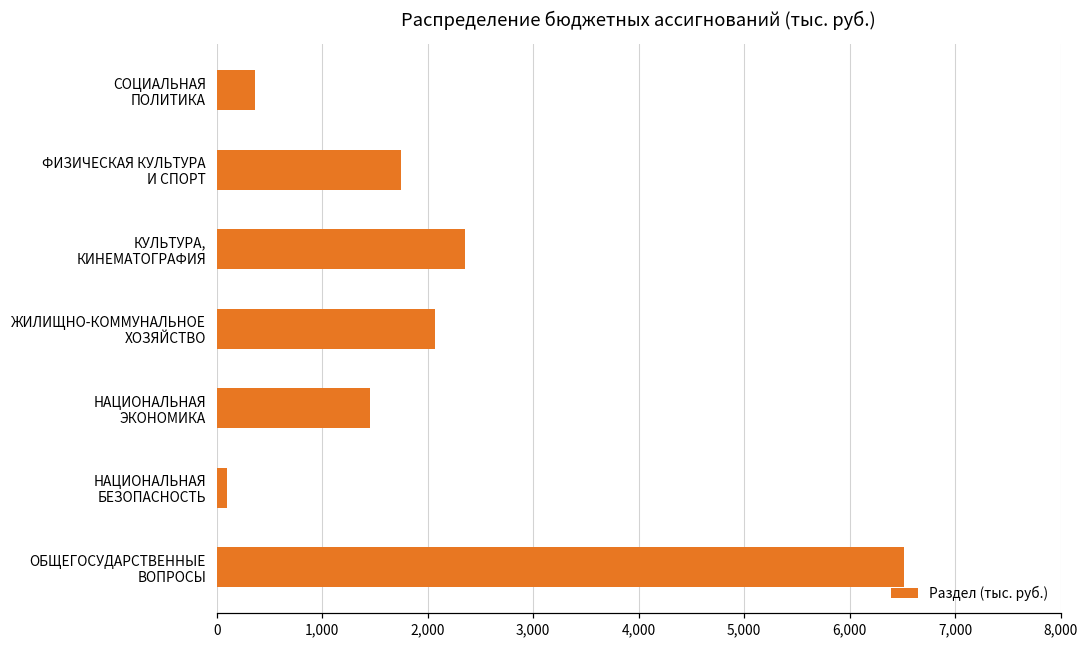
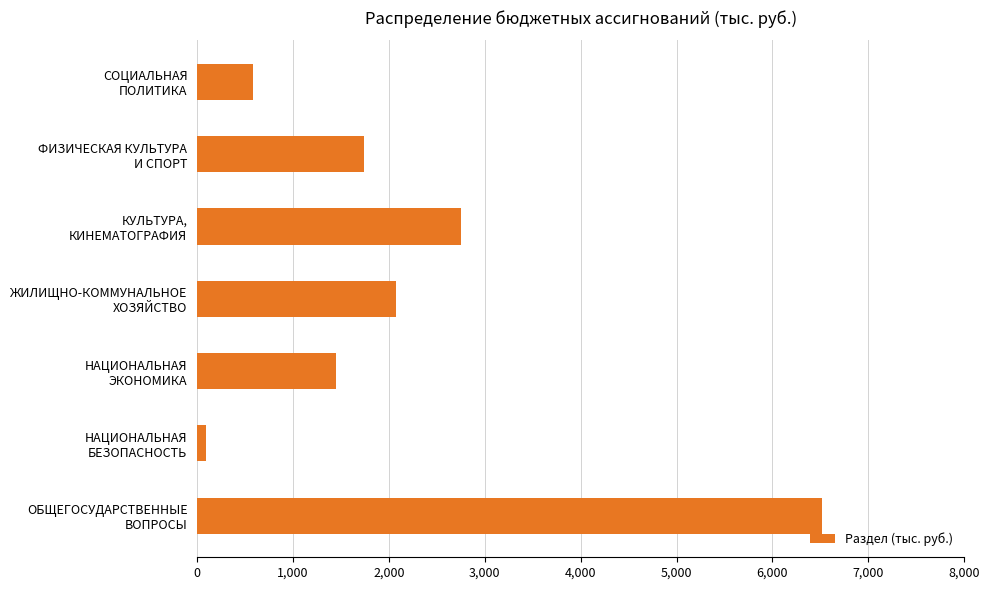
  {
-   "СОЦИАЛЬНАЯ ПОЛИТИКА": "400",
+   "СОЦИАЛЬНАЯ ПОЛИТИКА": "600",
    "ФИЗИЧЕСКАЯ КУЛЬТУРА И СПОРТ": "1,700",
-   "КУЛЬТУРА, КИНЕМАТОГРАФИЯ": "2,400",
+   "КУЛЬТУРА, КИНЕМАТОГРАФИЯ": "2,800",
    "ЖИЛИЩНО-КОММУНАЛЬНОЕ ХОЗЯЙСТВО": "2,100",
    "НАЦИОНАЛЬНАЯ ЭКОНОМИКА": "1,400",
    "НАЦИОНАЛЬНАЯ БЕЗОПАСНОСТЬ": "100",
    "ОБЩЕГОСУДАРСТВЕННЫЕ ВОПРОСЫ": "6,500"
  }
